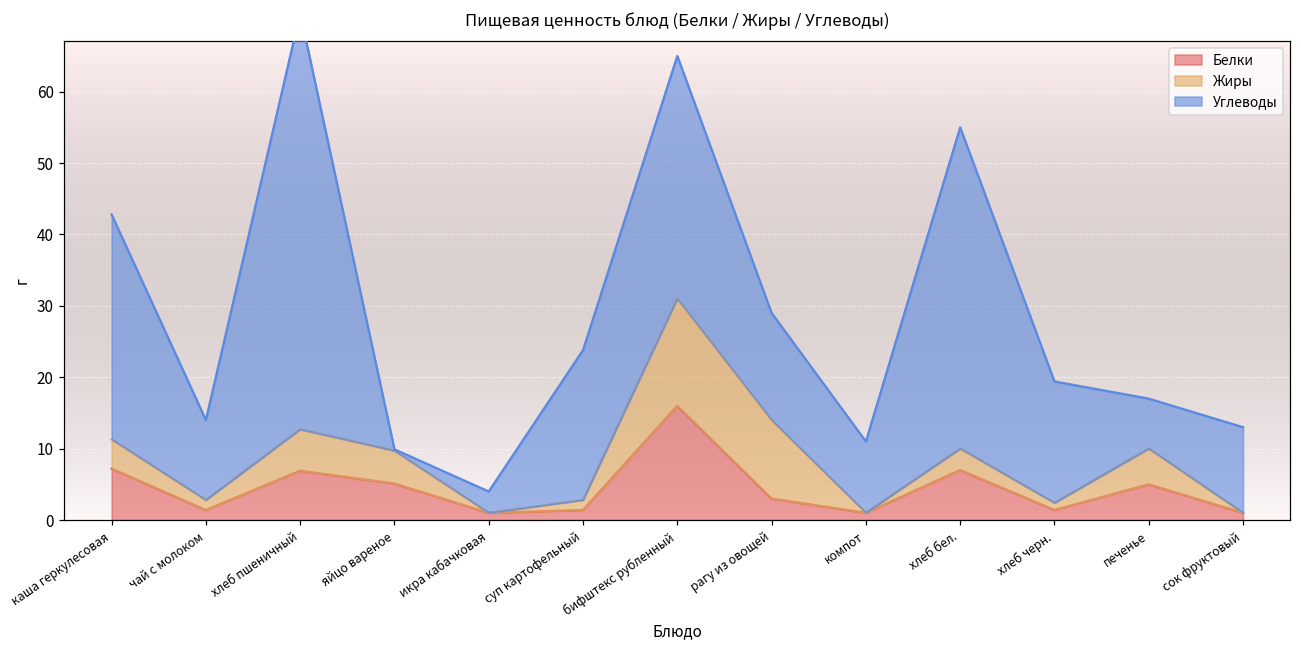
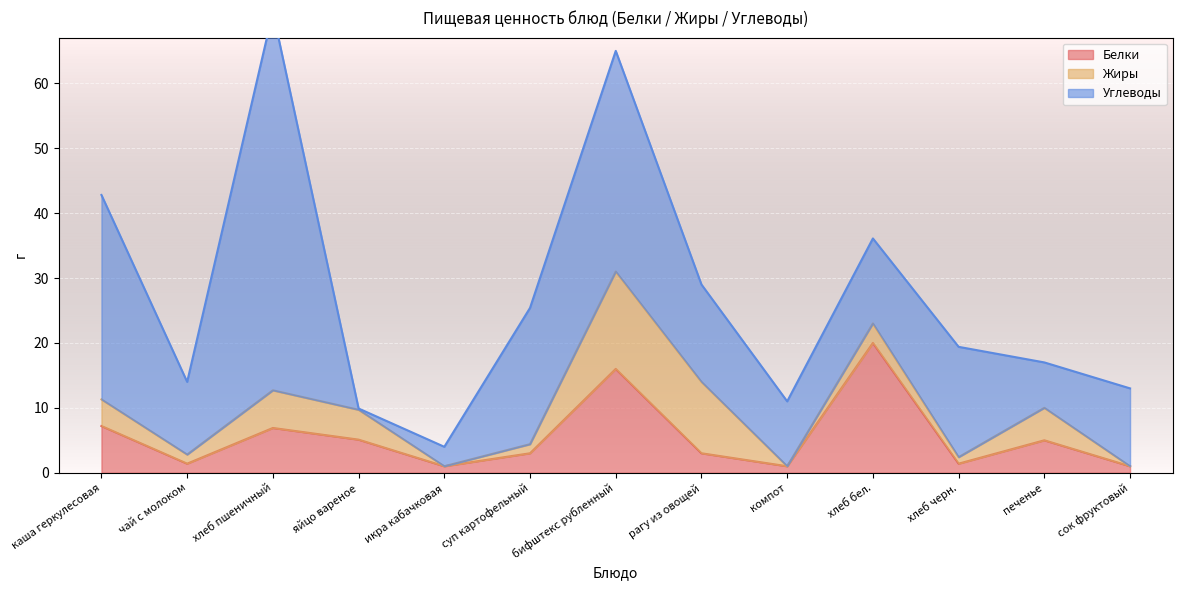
  {
    "Белки": {
      "каша геркулесовая": 7,
      "чай с молоком": 1,
      "хлеб пшеничный": 7,
      "яйцо вареное": 5,
-     "суп картофельный": 1,
+     "суп картофельный": 3,
      "бифштекс рубленный": 16,
      "рагу из овощей": 3,
-     "хлеб бел.": 7,
+     "хлеб бел.": 20,
      "хлеб черн.": 1,
      "печенье": 5
    },
    "Жиры": {
      "каша геркулесовая": 4,
      "чай с молоком": 1,
      "хлеб пшеничный": 6,
      "суп картофельный": 1,
      "бифштекс рубленный": 15,
      "рагу из овощей": 11,
      "хлеб бел.": 3,
      "хлеб черн.": 1,
      "печенье": 5
    },
    "Углеводы": {
      "каша геркулесовая": 31,
      "чай с молоком": 11,
      "икра кабачковая": 3,
      "суп картофельный": 21,
      "бифштекс рубленный": 34,
      "рагу из овощей": 15,
      "компот": 10,
-     "хлеб бел.": 45,
+     "хлеб бел.": 13,
      "хлеб черн.": 17,
      "печенье": 7,
      "сок фруктовый": 12
    }
  }
